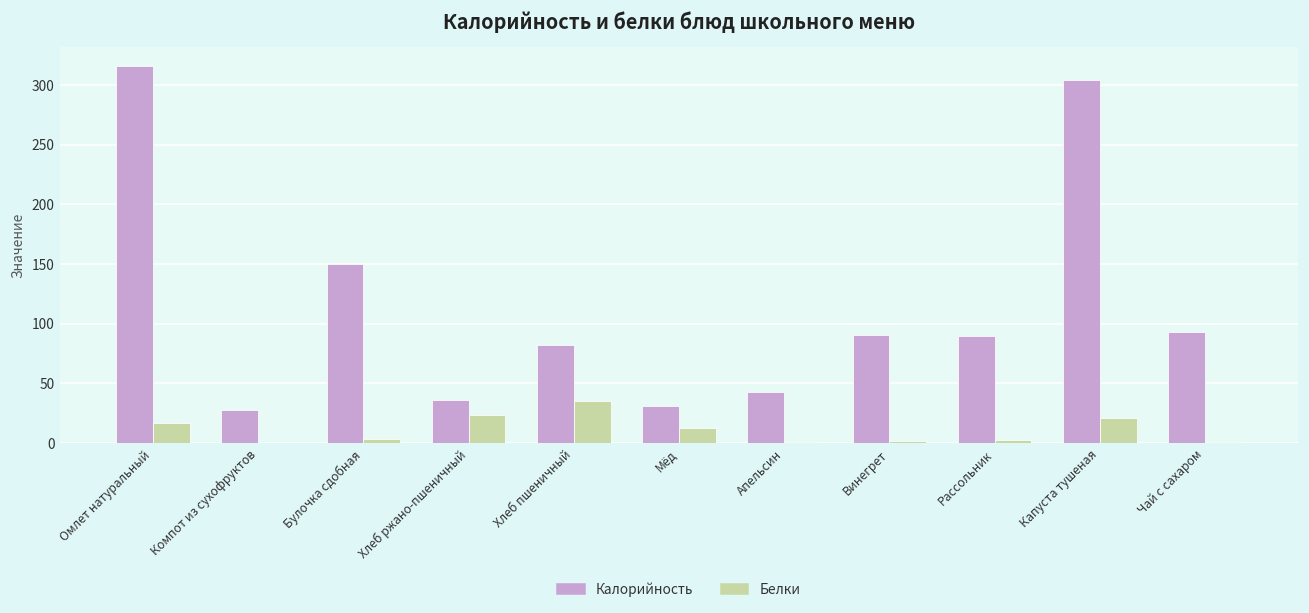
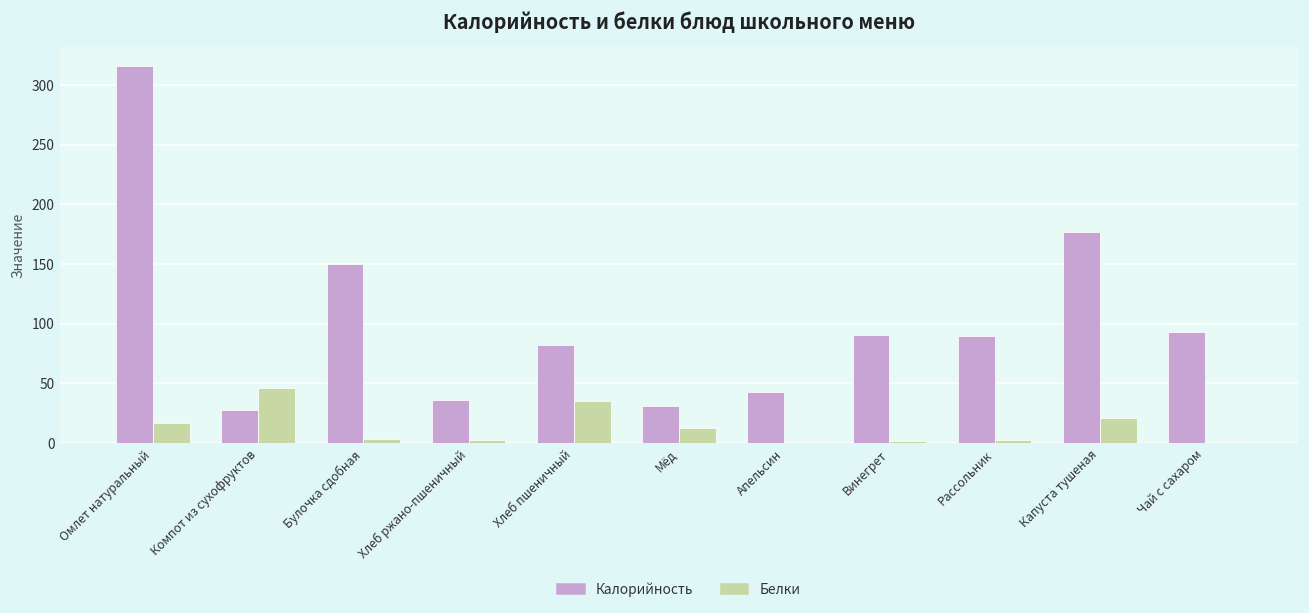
  {
    "Калорийность": {
      "Омлет натуральный": 316,
      "Компот из сухофруктов": 28,
      "Булочка сдобная": 150,
      "Хлеб ржано-пшеничный": 36,
      "Хлеб пшеничный": 83,
      "Мёд": 31,
      "Апельсин": 43,
      "Винегрет": 91,
      "Рассольник": 90,
-     "Капуста тушеная": 304,
+     "Капуста тушеная": 176,
      "Чай с сахаром": 93
    },
    "Белки": {
      "Омлет натуральный": 17,
-     "Компот из сухофруктов": 0,
+     "Компот из сухофруктов": 46,
      "Булочка сдобная": 4,
-     "Хлеб ржано-пшеничный": 24,
+     "Хлеб ржано-пшеничный": 2,
      "Хлеб пшеничный": 36,
      "Мёд": 13,
      "Рассольник": 2,
      "Капуста тушеная": 21
    }
  }
